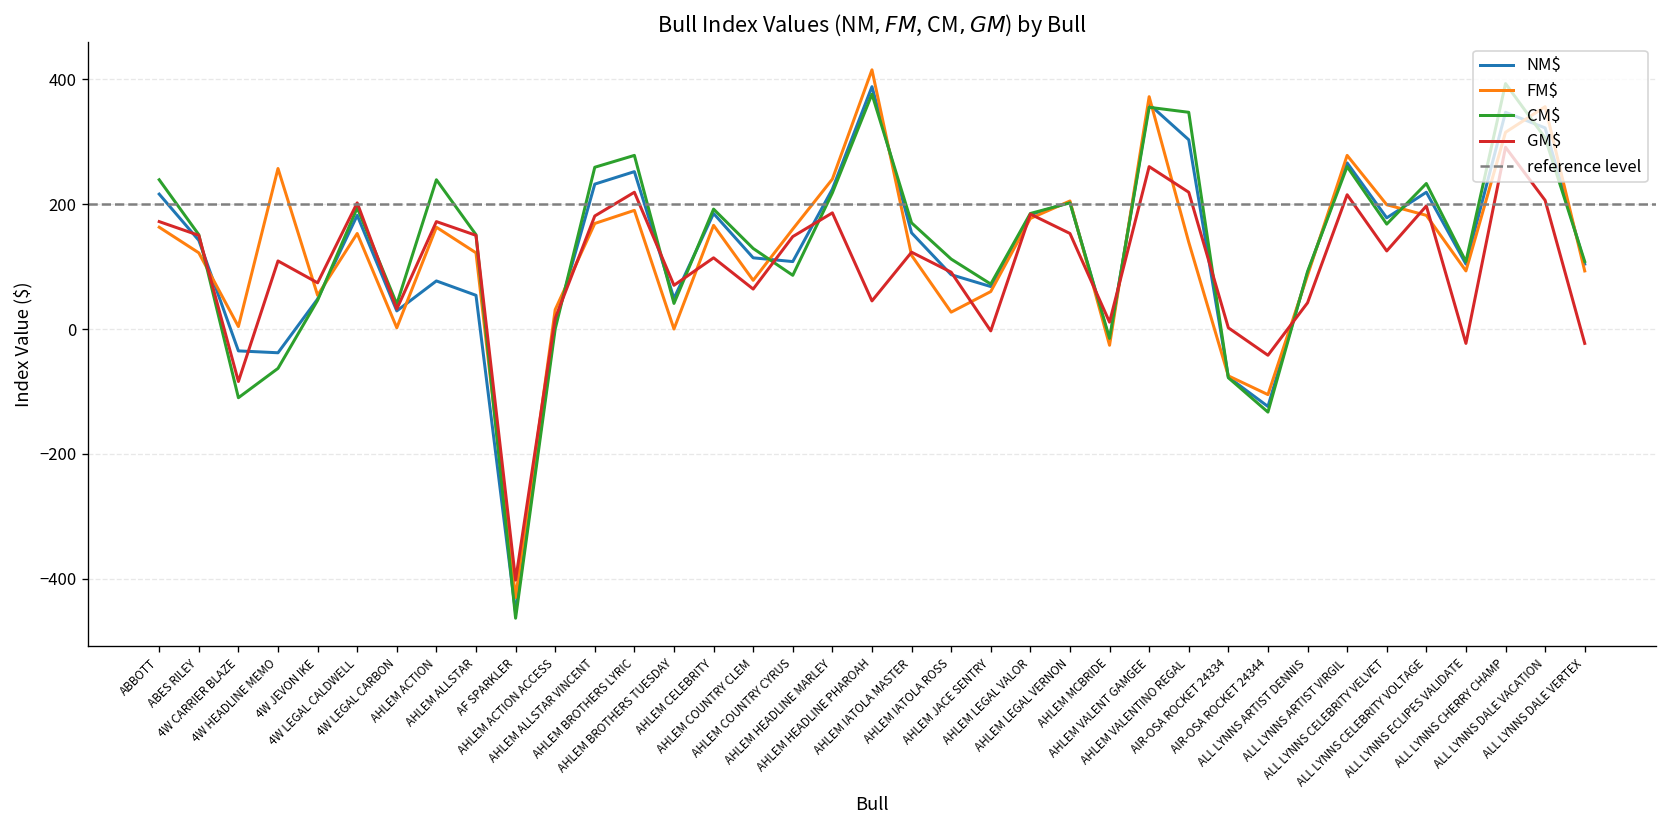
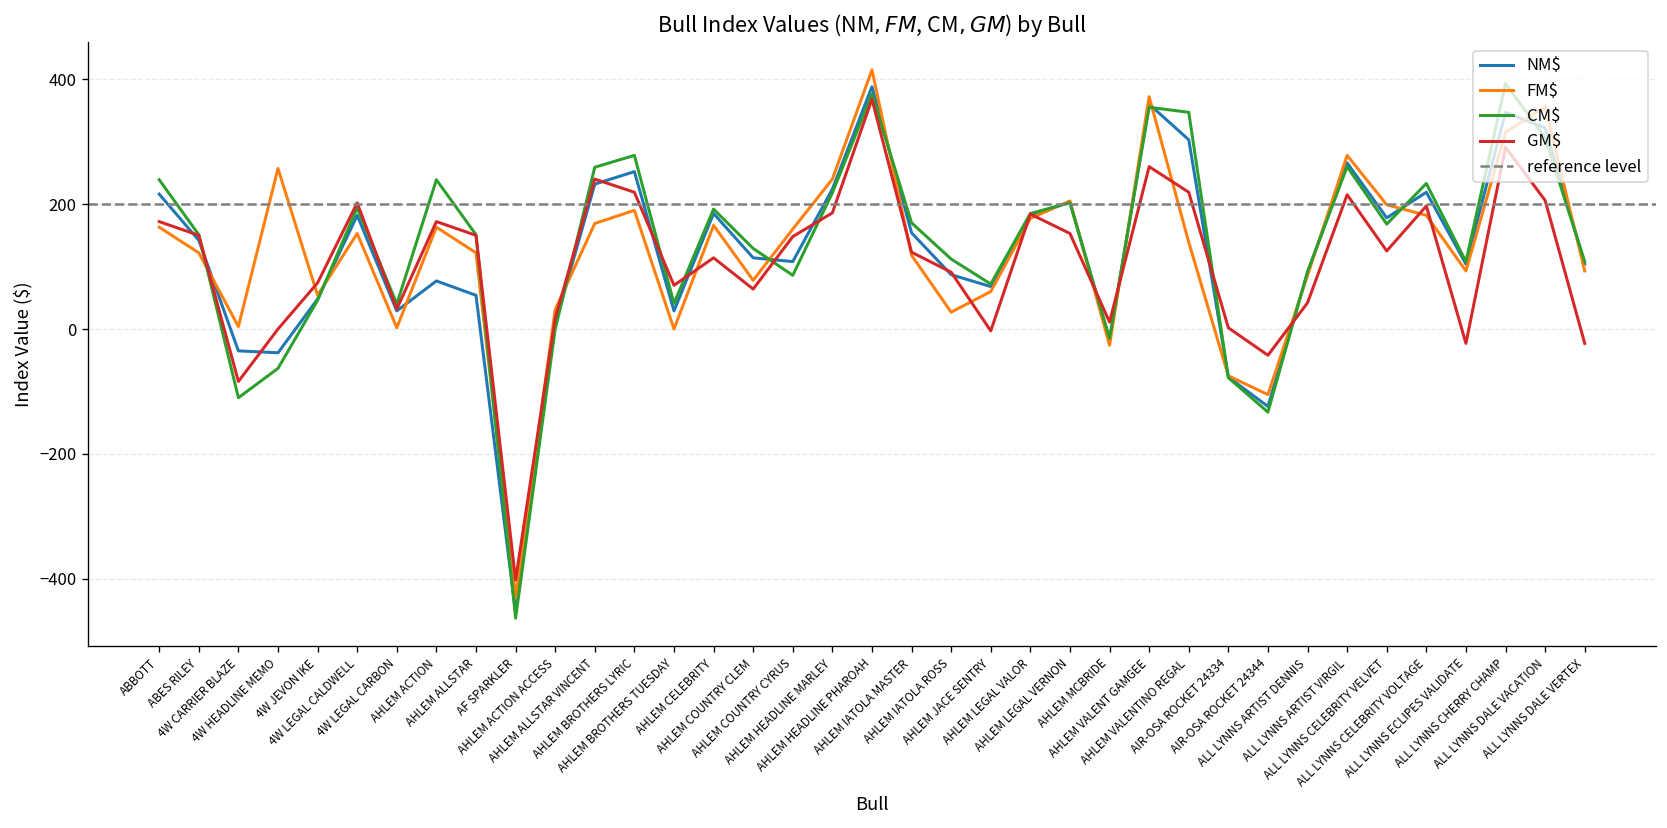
  {
    "NM$": {
      "ABBOTT": 220,
      "ABES RILEY": 140,
      "4W CARRIER BLAZE": -40,
      "4W HEADLINE MEMO": -40,
      "4W LEGAL CALDWELL": 180,
      "AHLEM ACTION": 80,
      "AHLEM ALLSTAR": 50,
      "AF SPARKLER": -450,
      "AHLEM ACTION ACCESS": 10,
      "AHLEM ALLSTAR VINCENT": 230,
      "AHLEM BROTHERS LYRIC": 250,
-     "AHLEM BROTHERS TUESDAY": 50,
+     "AHLEM BROTHERS TUESDAY": 30,
      "AHLEM CELEBRITY": 190,
      "AHLEM COUNTRY CLEM": 110,
      "AHLEM COUNTRY CYRUS": 110,
      "AHLEM HEADLINE MARLEY": 220,
      "AHLEM HEADLINE PHAROAH": 390,
      "AHLEM IATOLA MASTER": 150,
      "AHLEM VALENT GAMGEE": 360,
      "AHLEM VALENTINO REGAL": 300,
      "AIR-OSA ROCKET 24344": -120,
      "ALL LYNNS ARTIST VIRGIL": 270,
      "ALL LYNNS CELEBRITY VELVET": 180,
      "ALL LYNNS CELEBRITY VOLTAGE": 220
    },
    "FM$": {
      "ABBOTT": 160,
      "ABES RILEY": 120,
      "4W CARRIER BLAZE": 0,
      "4W HEADLINE MEMO": 260,
      "4W JEVON IKE": 50,
      "4W LEGAL CALDWELL": 150,
      "4W LEGAL CARBON": 0,
      "AHLEM ACTION": 160,
      "AHLEM ALLSTAR": 120,
      "AF SPARKLER": -430,
      "AHLEM ACTION ACCESS": 30,
      "AHLEM ALLSTAR VINCENT": 170,
      "AHLEM BROTHERS LYRIC": 190,
      "AHLEM BROTHERS TUESDAY": 0,
      "AHLEM CELEBRITY": 170,
      "AHLEM COUNTRY CLEM": 80,
      "AHLEM COUNTRY CYRUS": 160,
      "AHLEM HEADLINE MARLEY": 240,
      "AHLEM HEADLINE PHAROAH": 420,
      "AHLEM IATOLA MASTER": 120,
      "AHLEM IATOLA ROSS": 30,
      "AHLEM JACE SENTRY": 60,
      "AHLEM LEGAL VALOR": 180,
      "AHLEM MCBRIDE": -30,
      "AHLEM VALENT GAMGEE": 370,
      "AHLEM VALENTINO REGAL": 140,
      "AIR-OSA ROCKET 24344": -110,
      "ALL LYNNS ARTIST VIRGIL": 280,
      "ALL LYNNS CELEBRITY VELVET": 200,
      "ALL LYNNS CELEBRITY VOLTAGE": 180,
      "ALL LYNNS ECLIPES VALIDATE": 90,
      "ALL LYNNS DALE VERTEX": 90
    },
    "CM$": {
      "ABBOTT": 240,
      "4W CARRIER BLAZE": -110,
      "4W HEADLINE MEMO": -60,
      "4W LEGAL CALDWELL": 190,
      "4W LEGAL CARBON": 40,
      "AHLEM ACTION": 240,
      "AF SPARKLER": -460,
      "AHLEM ACTION ACCESS": 0,
      "AHLEM ALLSTAR VINCENT": 260,
      "AHLEM BROTHERS LYRIC": 280,
      "AHLEM BROTHERS TUESDAY": 40,
      "AHLEM CELEBRITY": 190,
      "AHLEM COUNTRY CLEM": 130,
      "AHLEM COUNTRY CYRUS": 90,
      "AHLEM HEADLINE MARLEY": 220,
      "AHLEM HEADLINE PHAROAH": 380,
      "AHLEM IATOLA MASTER": 170,
      "AHLEM IATOLA ROSS": 110,
      "AHLEM VALENT GAMGEE": 360,
      "AHLEM VALENTINO REGAL": 350,
      "AIR-OSA ROCKET 24344": -130,
      "ALL LYNNS ARTIST VIRGIL": 260,
      "ALL LYNNS CELEBRITY VELVET": 170,
      "ALL LYNNS CELEBRITY VOLTAGE": 230
    },
    "GM$": {
      "ABBOTT": 170,
      "4W CARRIER BLAZE": -80,
-     "4W HEADLINE MEMO": 110,
+     "4W HEADLINE MEMO": 0,
      "4W JEVON IKE": 70,
      "4W LEGAL CALDWELL": 200,
      "AHLEM ACTION": 170,
      "AF SPARKLER": -400,
      "AHLEM ACTION ACCESS": 20,
-     "AHLEM ALLSTAR VINCENT": 180,
+     "AHLEM ALLSTAR VINCENT": 240,
      "AHLEM BROTHERS LYRIC": 220,
      "AHLEM BROTHERS TUESDAY": 70,
      "AHLEM CELEBRITY": 110,
      "AHLEM COUNTRY CLEM": 60,
      "AHLEM COUNTRY CYRUS": 150,
      "AHLEM HEADLINE MARLEY": 190,
-     "AHLEM HEADLINE PHAROAH": 50,
+     "AHLEM HEADLINE PHAROAH": 370,
      "AHLEM IATOLA MASTER": 120,
      "AHLEM JACE SENTRY": 0,
      "AHLEM LEGAL VERNON": 150,
      "AHLEM MCBRIDE": 10,
      "AHLEM VALENT GAMGEE": 260,
      "AHLEM VALENTINO REGAL": 220,
      "AIR-OSA ROCKET 24334": 0,
      "AIR-OSA ROCKET 24344": -40,
      "ALL LYNNS ARTIST DENNIS": 40,
      "ALL LYNNS ARTIST VIRGIL": 220,
      "ALL LYNNS CELEBRITY VELVET": 130,
      "ALL LYNNS CELEBRITY VOLTAGE": 200,
      "ALL LYNNS ECLIPES VALIDATE": -20,
      "ALL LYNNS DALE VACATION": 210,
      "ALL LYNNS DALE VERTEX": -20
    }
  }
